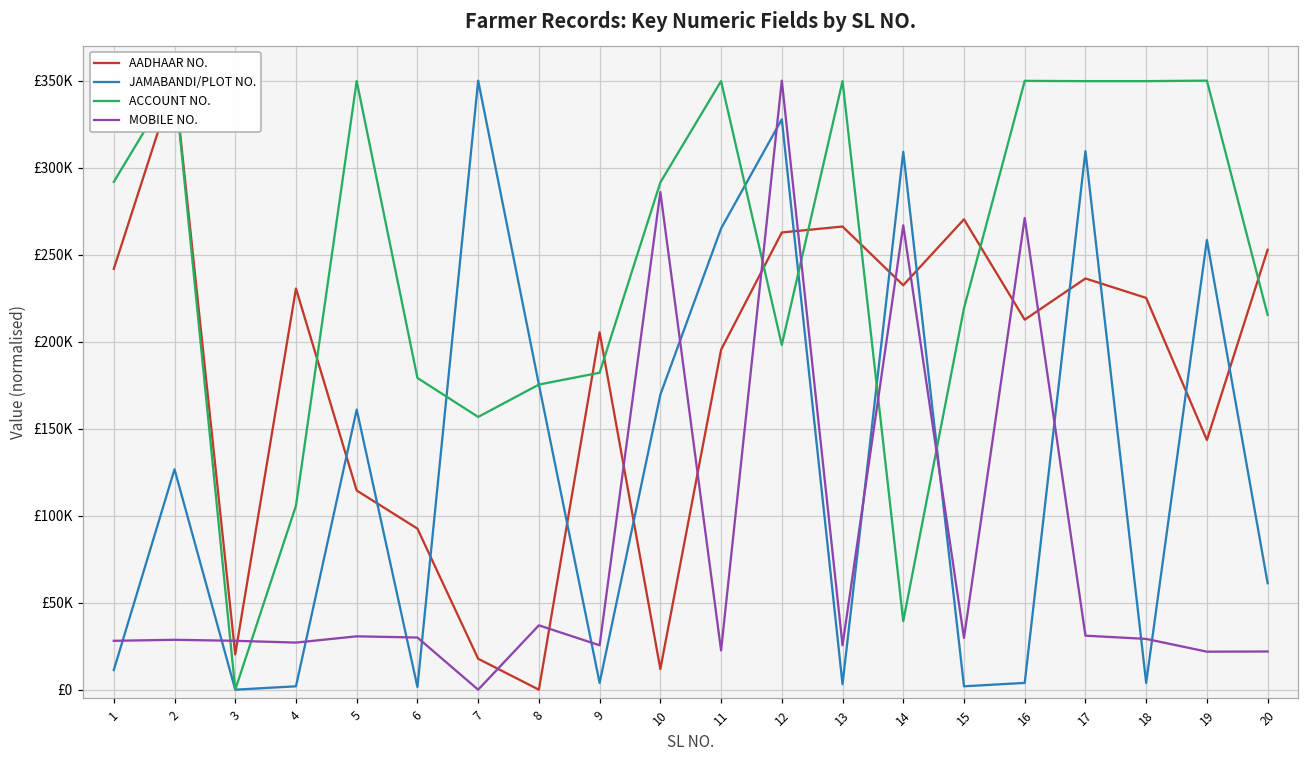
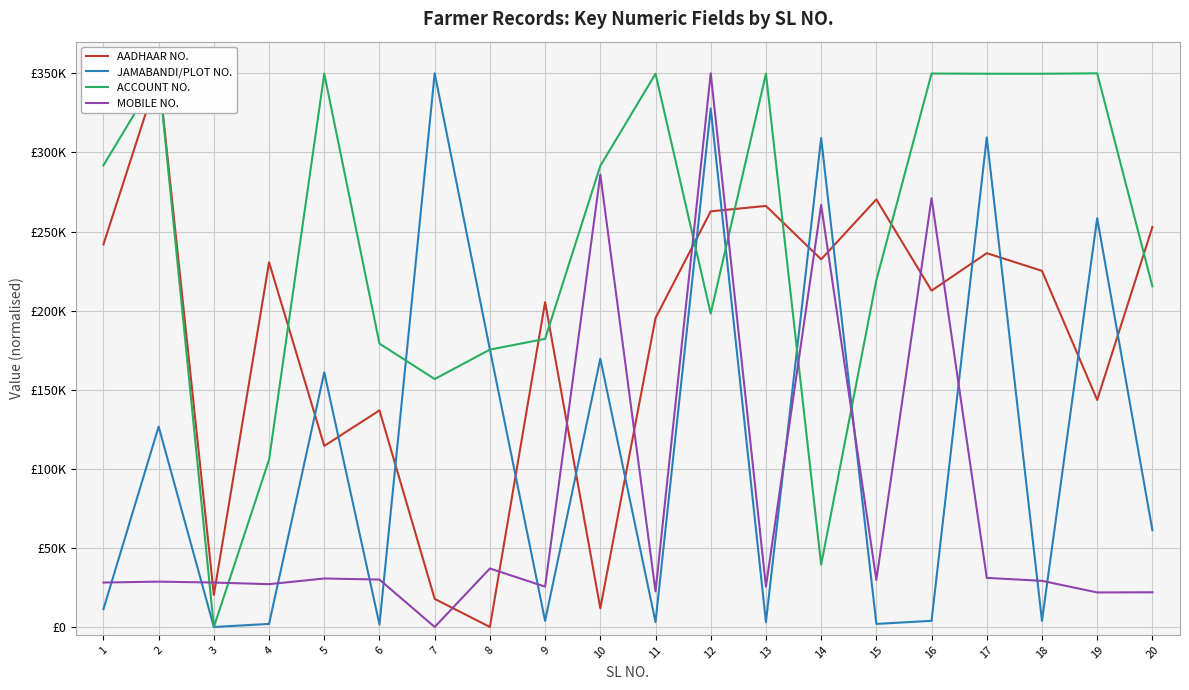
  {
    "AADHAAR NO.": {
      "1": "£242000",
      "3": "£20000",
      "4": "£231000",
      "5": "£114000",
-     "6": "£93000",
+     "6": "£137000",
      "7": "£18000",
      "8": "£0",
      "9": "£205000",
      "10": "£12000",
      "11": "£195000",
      "12": "£263000",
      "13": "£266000",
      "14": "£232000",
      "15": "£270000",
      "16": "£213000",
      "17": "£236000",
      "18": "£225000",
      "19": "£143000",
      "20": "£253000"
    },
    "JAMABANDI/PLOT NO.": {
      "1": "£11000",
      "2": "£127000",
      "4": "£2000",
      "5": "£161000",
      "6": "£2000",
      "7": "£350000",
      "9": "£4000",
      "10": "£170000",
-     "11": "£265000",
+     "11": "£3000",
      "12": "£328000",
      "13": "£3000",
      "14": "£309000",
      "15": "£2000",
      "16": "£4000",
      "17": "£309000",
      "18": "£4000",
      "19": "£258000",
      "20": "£61000"
    },
    "ACCOUNT NO.": {
      "1": "£292000",
      "4": "£106000",
      "5": "£350000",
      "6": "£179000",
      "7": "£157000",
      "9": "£182000",
      "10": "£291000",
      "11": "£350000",
      "12": "£198000",
      "13": "£350000",
      "14": "£39000",
      "15": "£219000",
      "16": "£350000",
      "17": "£350000",
      "18": "£350000",
      "19": "£350000",
      "20": "£215000"
    },
    "MOBILE NO.": {
      "1": "£28000",
      "2": "£29000",
      "3": "£28000",
      "4": "£27000",
      "5": "£31000",
      "6": "£30000",
      "7": "£0",
      "8": "£37000",
      "9": "£26000",
      "10": "£286000",
      "11": "£23000",
      "12": "£350000",
      "13": "£26000",
      "14": "£267000",
      "15": "£30000",
      "16": "£271000",
      "17": "£31000",
      "18": "£29000",
      "19": "£22000",
      "20": "£22000"
    }
  }
